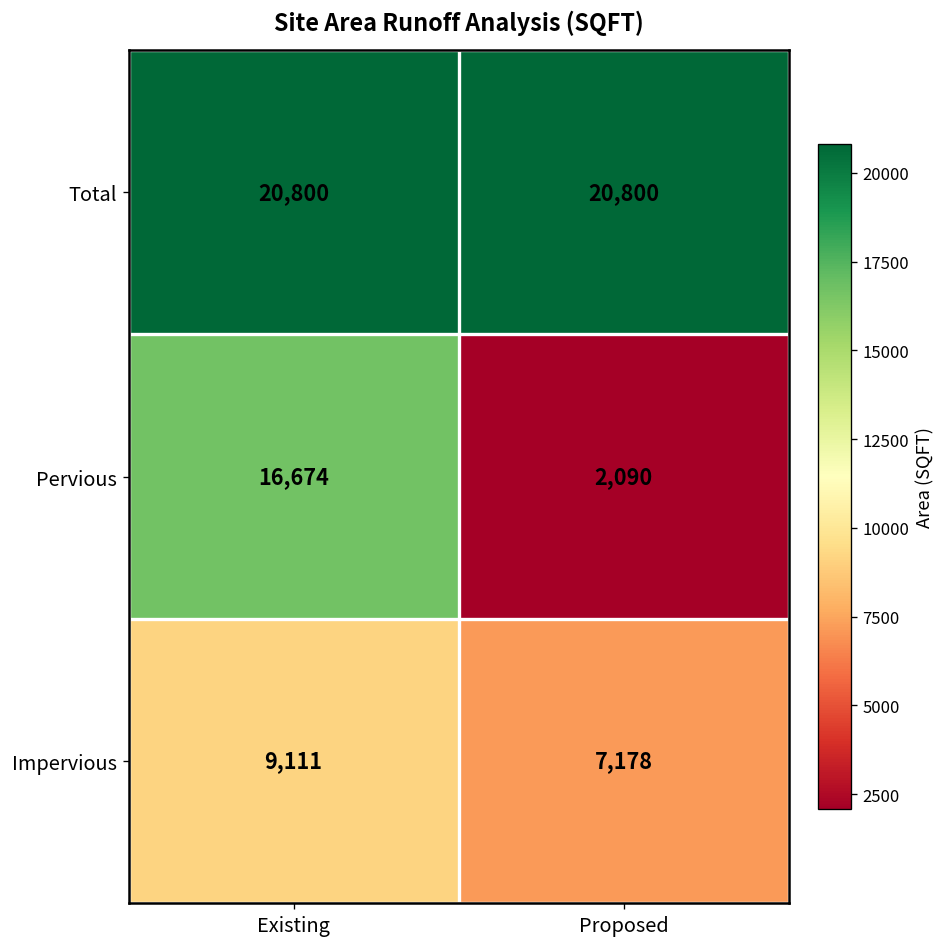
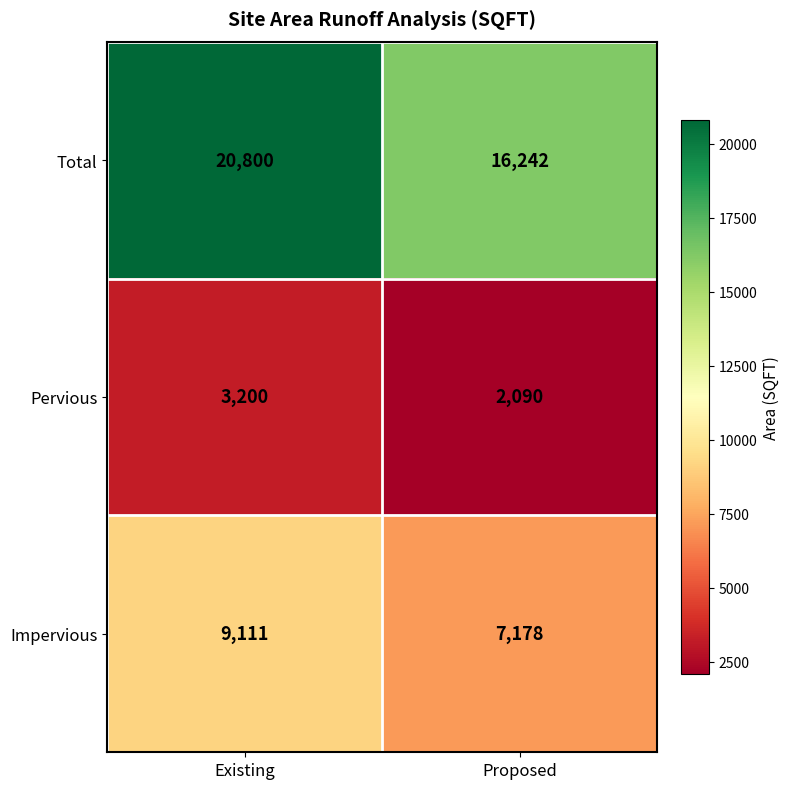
  {
    "Total": {
      "Existing": "20,800",
-     "Proposed": "20,800"
+     "Proposed": "16,242"
    },
    "Pervious": {
-     "Existing": "16,674",
+     "Existing": "3,200",
      "Proposed": "2,090"
    },
    "Impervious": {
      "Existing": "9,111",
      "Proposed": "7,178"
    }
  }
